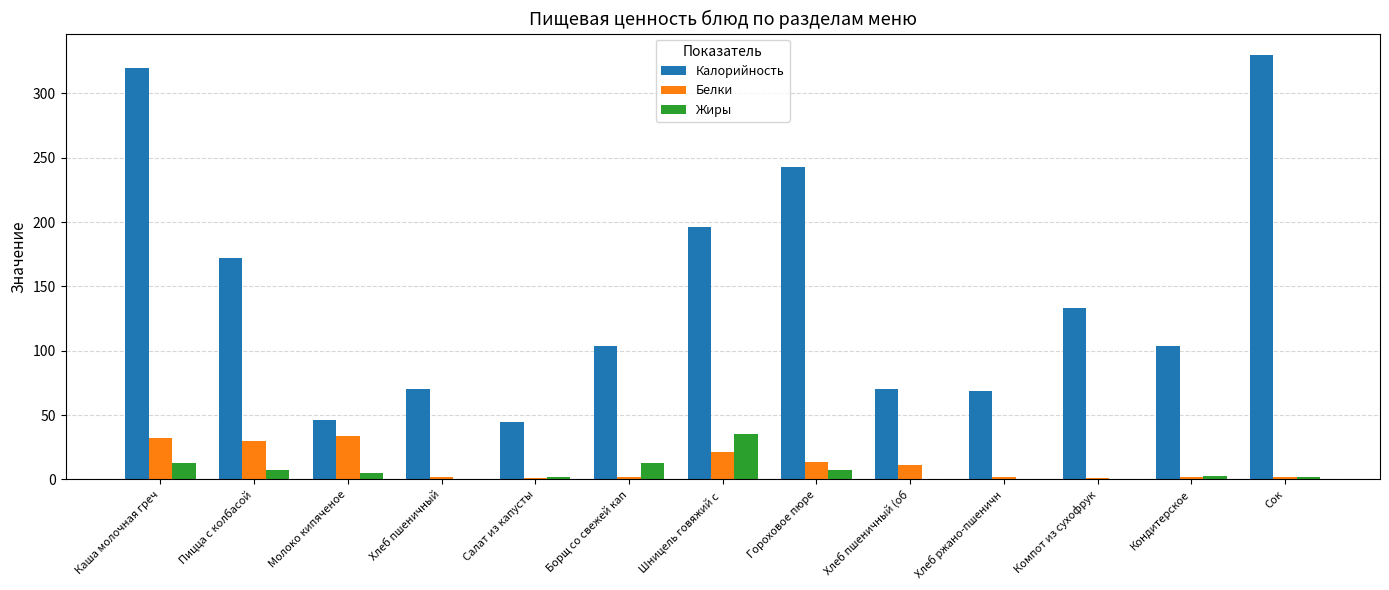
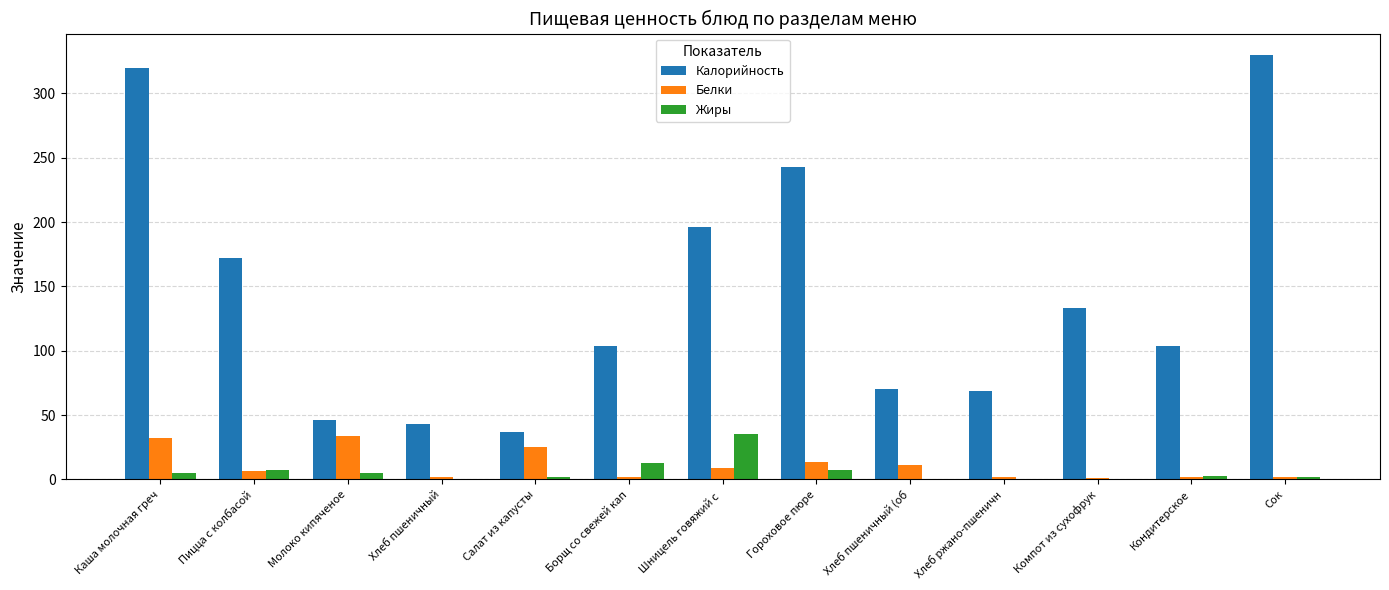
  {
    "Калорийность": {
      "Каша молочная греч": 320,
      "Пицца с колбасой": 172,
      "Молоко кипяченое": 46,
-     "Хлеб пшеничный": 70,
-     "Салат из капусты": 45,
+     "Хлеб пшеничный": 43,
+     "Салат из капусты": 37,
      "Борщ со свежей кап": 104,
      "Шницель говяжий с": 196,
      "Гороховое пюре": 243,
      "Хлеб пшеничный (об": 70,
      "Хлеб ржано-пшеничн": 69,
      "Компот из сухофрук": 133,
      "Кондитерское": 104,
      "Сок": 330
    },
    "Белки": {
      "Каша молочная греч": 33,
-     "Пицца с колбасой": 30,
+     "Пицца с колбасой": 7,
      "Молоко кипяченое": 34,
      "Хлеб пшеничный": 2,
-     "Салат из капусты": 1,
+     "Салат из капусты": 25,
      "Борщ со свежей кап": 2,
-     "Шницель говяжий с": 21,
+     "Шницель говяжий с": 9,
      "Гороховое пюре": 13,
      "Хлеб пшеничный (об": 12,
      "Кондитерское": 2,
      "Сок": 2
    },
    "Жиры": {
-     "Каша молочная греч": 13,
+     "Каша молочная греч": 5,
      "Пицца с колбасой": 8,
      "Молоко кипяченое": 5,
      "Хлеб пшеничный": 0,
      "Салат из капусты": 2,
      "Борщ со свежей кап": 13,
      "Шницель говяжий с": 36,
      "Гороховое пюре": 7,
      "Хлеб пшеничный (об": 0,
      "Хлеб ржано-пшеничн": 0,
      "Компот из сухофрук": 0,
      "Кондитерское": 3,
      "Сок": 2
    }
  }
